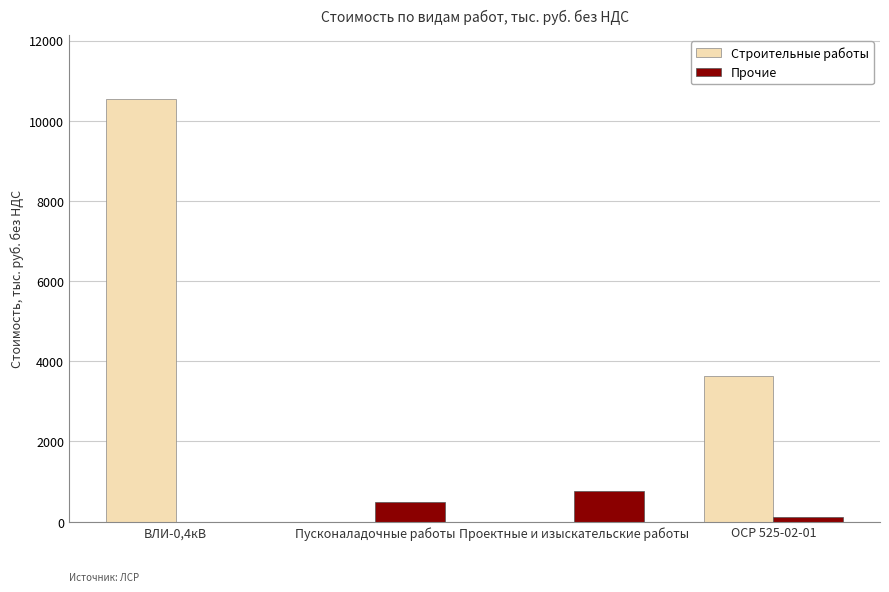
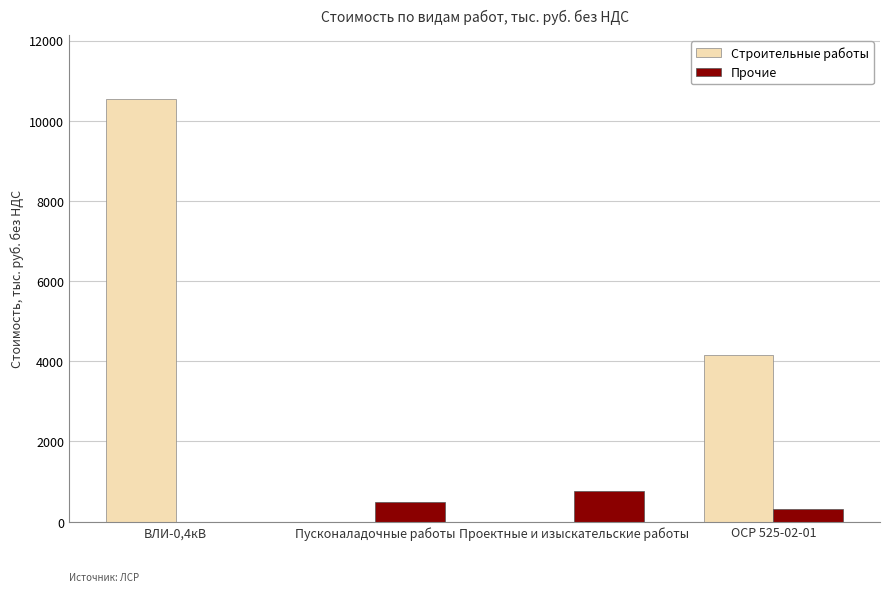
  {
    "Строительные работы": {
      "ВЛИ-0,4кВ": 10600,
      "Пусконаладочные работы": 0,
      "Проектные и изыскательские работы": 0,
-     "ОСР 525-02-01": 3600
+     "ОСР 525-02-01": 4200
    },
    "Прочие": {
      "ВЛИ-0,4кВ": 0,
      "Пусконаладочные работы": 500,
      "Проектные и изыскательские работы": 800,
-     "ОСР 525-02-01": 100
+     "ОСР 525-02-01": 300
    }
  }
